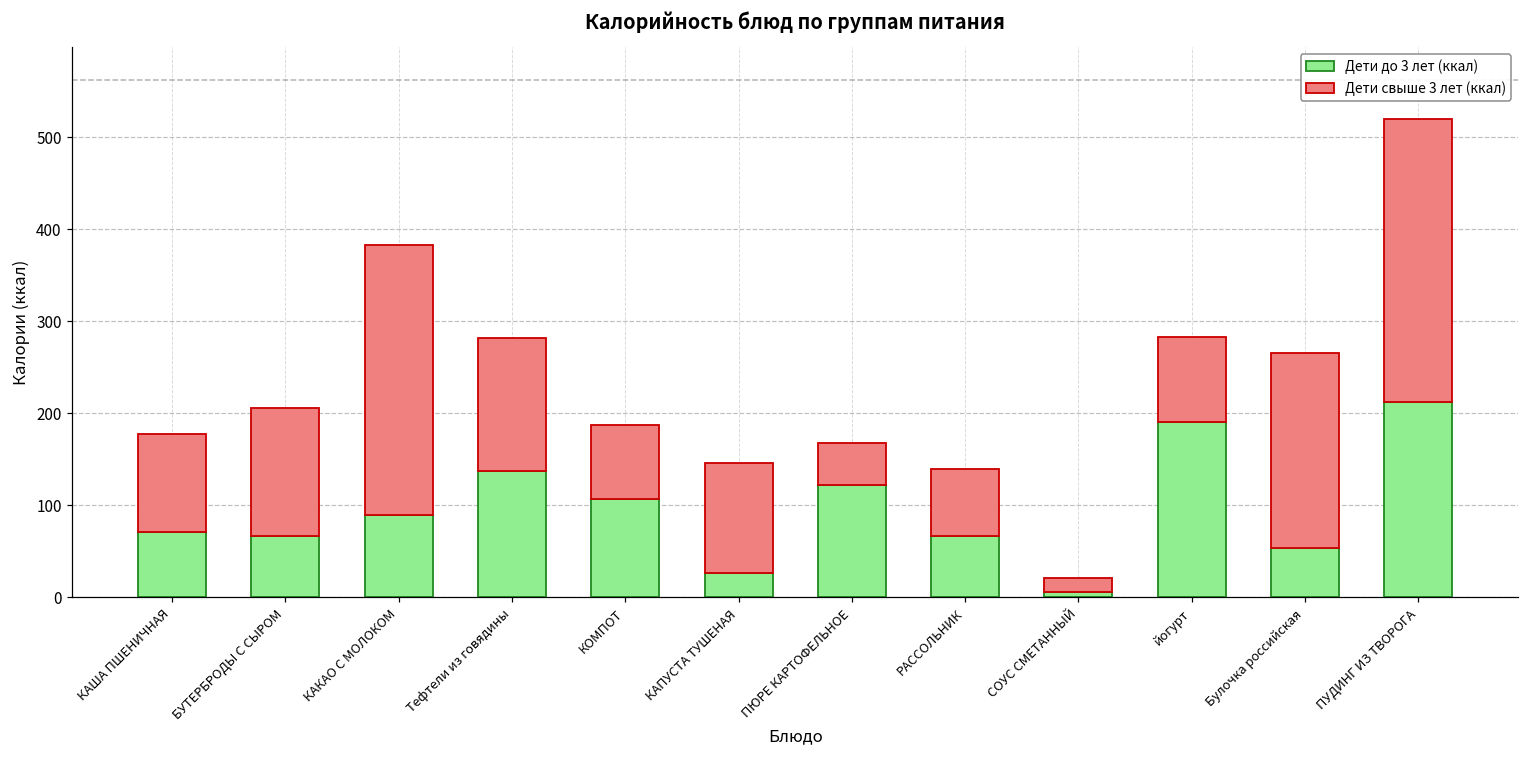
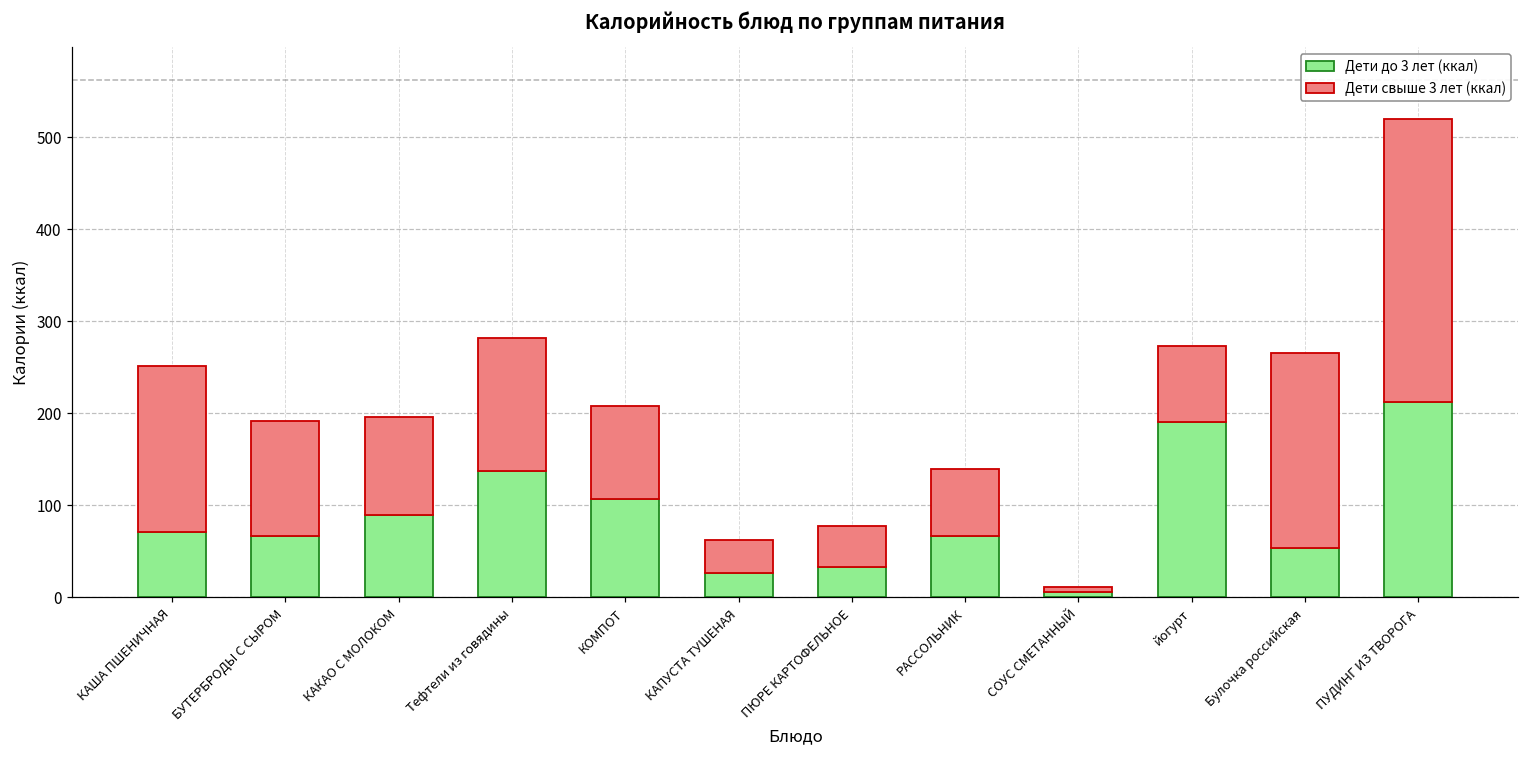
  {
    "Дети до 3 лет (ккал)": {
      "КАША ПШЕНИЧНАЯ": 70,
      "БУТЕРБРОДЫ С СЫРОМ": 70,
      "КАКАО С МОЛОКОМ": 90,
      "Тефтели из говядины": 140,
      "КОМПОТ": 110,
      "КАПУСТА ТУШЕНАЯ": 30,
-     "ПЮРЕ КАРТОФЕЛЬНОЕ": 120,
+     "ПЮРЕ КАРТОФЕЛЬНОЕ": 30,
      "РАССОЛЬНИК": 70,
      "СОУС СМЕТАННЫЙ": 10,
      "йогурт": 190,
      "Булочка российская": 50,
      "ПУДИНГ ИЗ ТВОРОГА": 210
    },
    "Дети свыше 3 лет (ккал)": {
-     "КАША ПШЕНИЧНАЯ": 110,
-     "БУТЕРБРОДЫ С СЫРОМ": 140,
-     "КАКАО С МОЛОКОМ": 290,
+     "КАША ПШЕНИЧНАЯ": 180,
+     "БУТЕРБРОДЫ С СЫРОМ": 130,
+     "КАКАО С МОЛОКОМ": 110,
      "Тефтели из говядины": 140,
-     "КОМПОТ": 80,
-     "КАПУСТА ТУШЕНАЯ": 120,
+     "КОМПОТ": 100,
+     "КАПУСТА ТУШЕНАЯ": 40,
      "ПЮРЕ КАРТОФЕЛЬНОЕ": 50,
      "РАССОЛЬНИК": 70,
-     "СОУС СМЕТАННЫЙ": 20,
-     "йогурт": 90,
+     "СОУС СМЕТАННЫЙ": 10,
+     "йогурт": 80,
      "Булочка российская": 210,
      "ПУДИНГ ИЗ ТВОРОГА": 310
    }
  }
